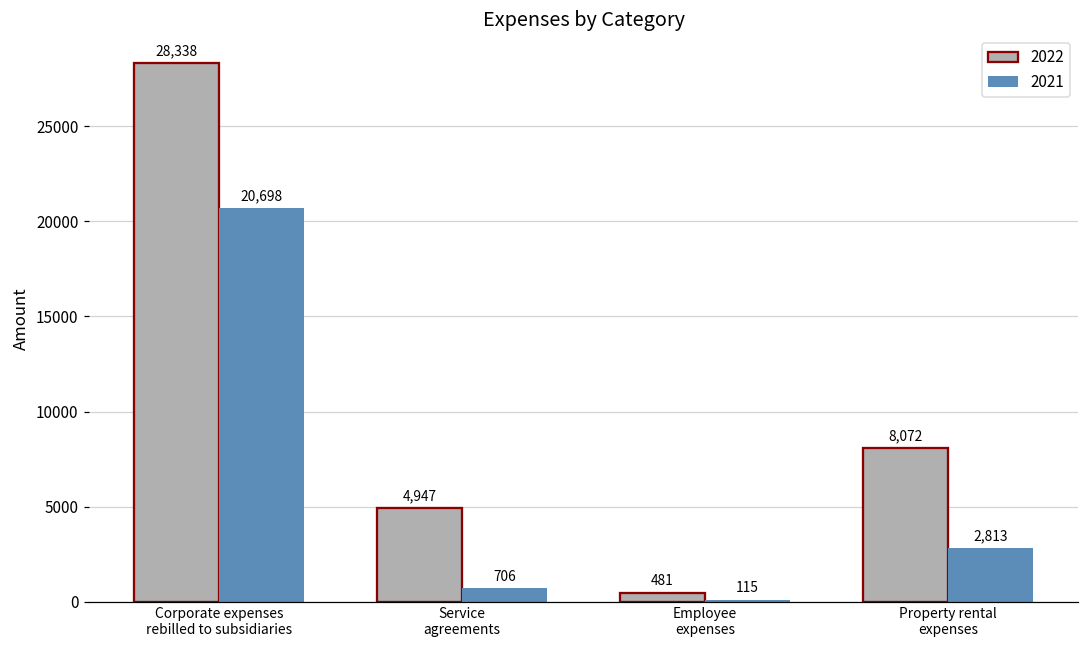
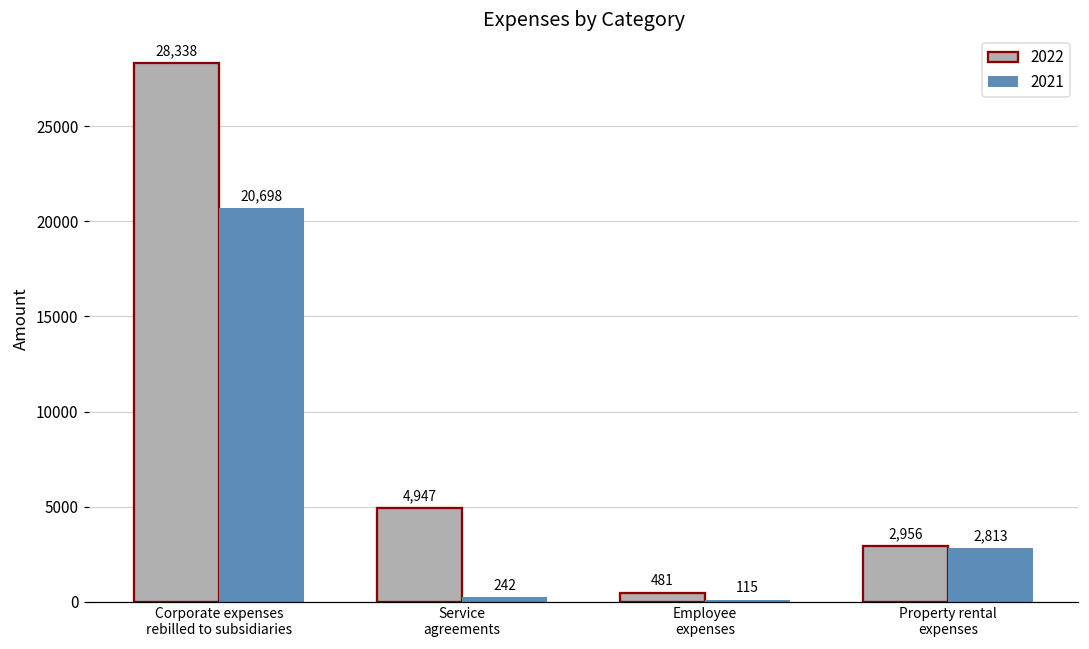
  {
    "2022": {
      "Corporate expenses rebilled to subsidiaries": "28,338",
      "Service agreements": "4,947",
      "Employee expenses": "481",
-     "Property rental expenses": "8,072"
+     "Property rental expenses": "2,956"
    },
    "2021": {
      "Corporate expenses rebilled to subsidiaries": "20,698",
-     "Service agreements": "706",
+     "Service agreements": "242",
      "Employee expenses": "115",
      "Property rental expenses": "2,813"
    }
  }
